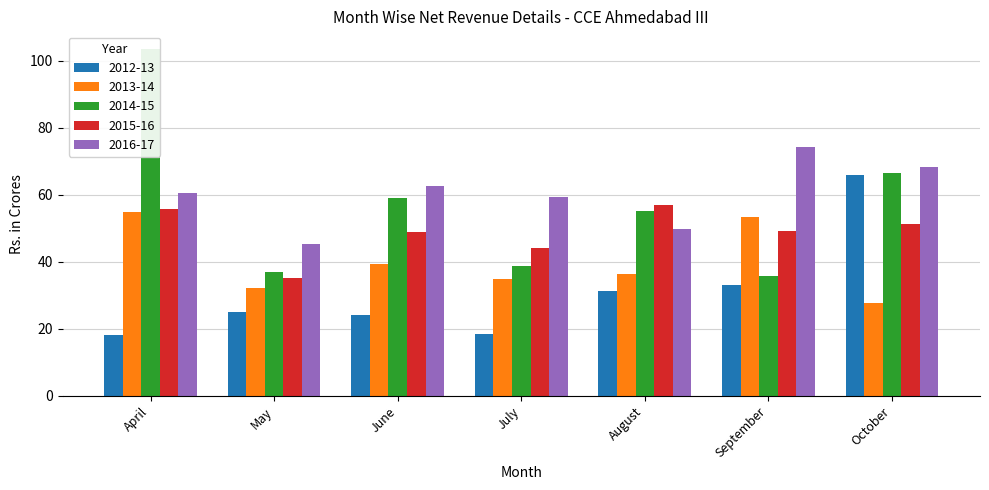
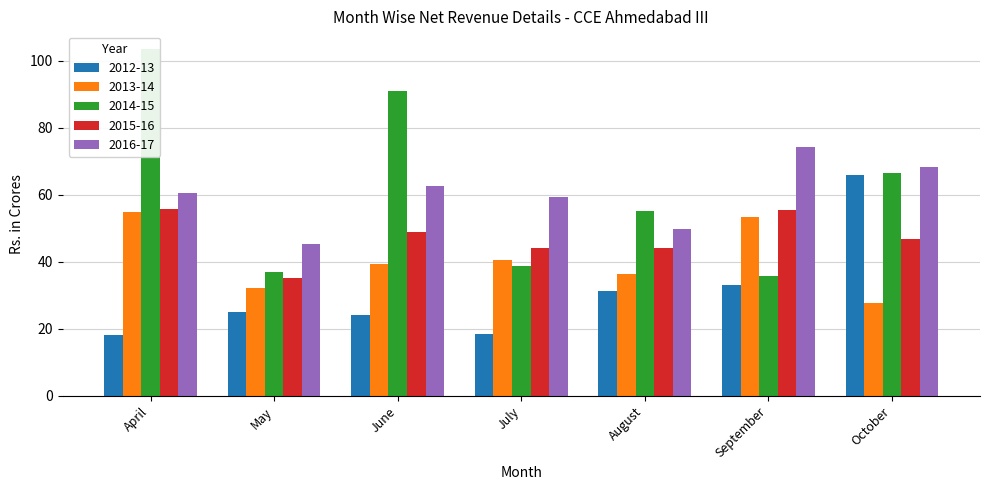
  {
    "2012-13": {
      "April": 18,
      "May": 25,
      "June": 24,
      "July": 19,
      "August": 31,
      "September": 33,
      "October": 66
    },
    "2013-14": {
      "April": 55,
      "May": 32,
      "June": 39,
-     "July": 35,
+     "July": 41,
      "August": 36,
      "September": 54,
      "October": 28
    },
    "2014-15": {
      "May": 37,
-     "June": 59,
+     "June": 91,
      "July": 39,
      "August": 55,
      "September": 36,
      "October": 67
    },
    "2015-16": {
      "April": 56,
      "May": 35,
      "June": 49,
      "July": 44,
-     "August": 57,
-     "September": 49,
-     "October": 51
+     "August": 44,
+     "September": 56,
+     "October": 47
    },
    "2016-17": {
      "April": 60,
      "May": 45,
      "June": 63,
      "July": 59,
      "August": 50,
      "September": 74,
      "October": 68
    }
  }
